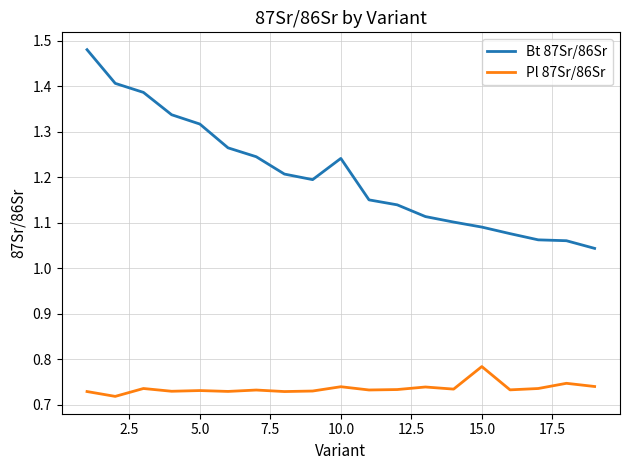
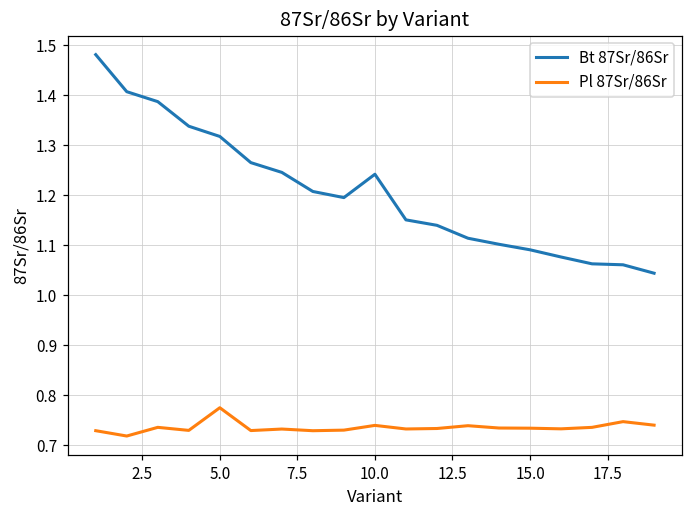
  {
    "Bt 87Sr/86Sr": {
      "5.0": 1.32,
      "10.0": 1.24,
      "15.0": 1.09
    },
    "Pl 87Sr/86Sr": {
-     "5.0": 0.73,
+     "5.0": 0.78,
      "10.0": 0.74,
-     "15.0": 0.78
+     "15.0": 0.73
    }
  }
